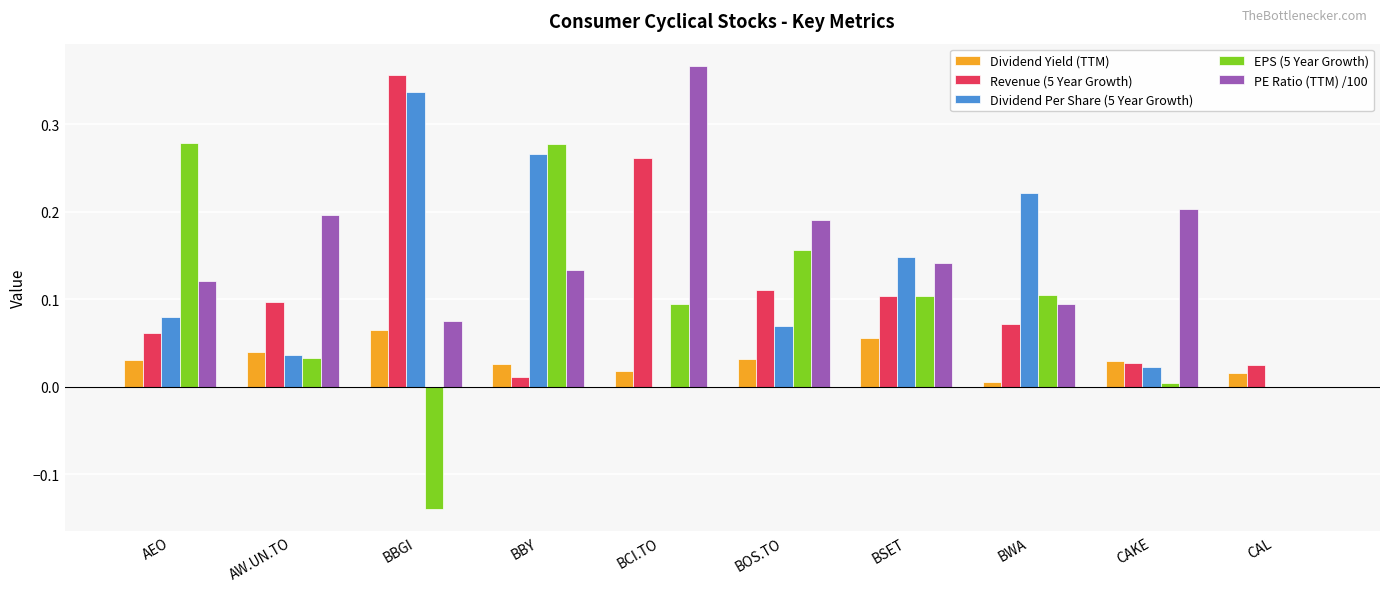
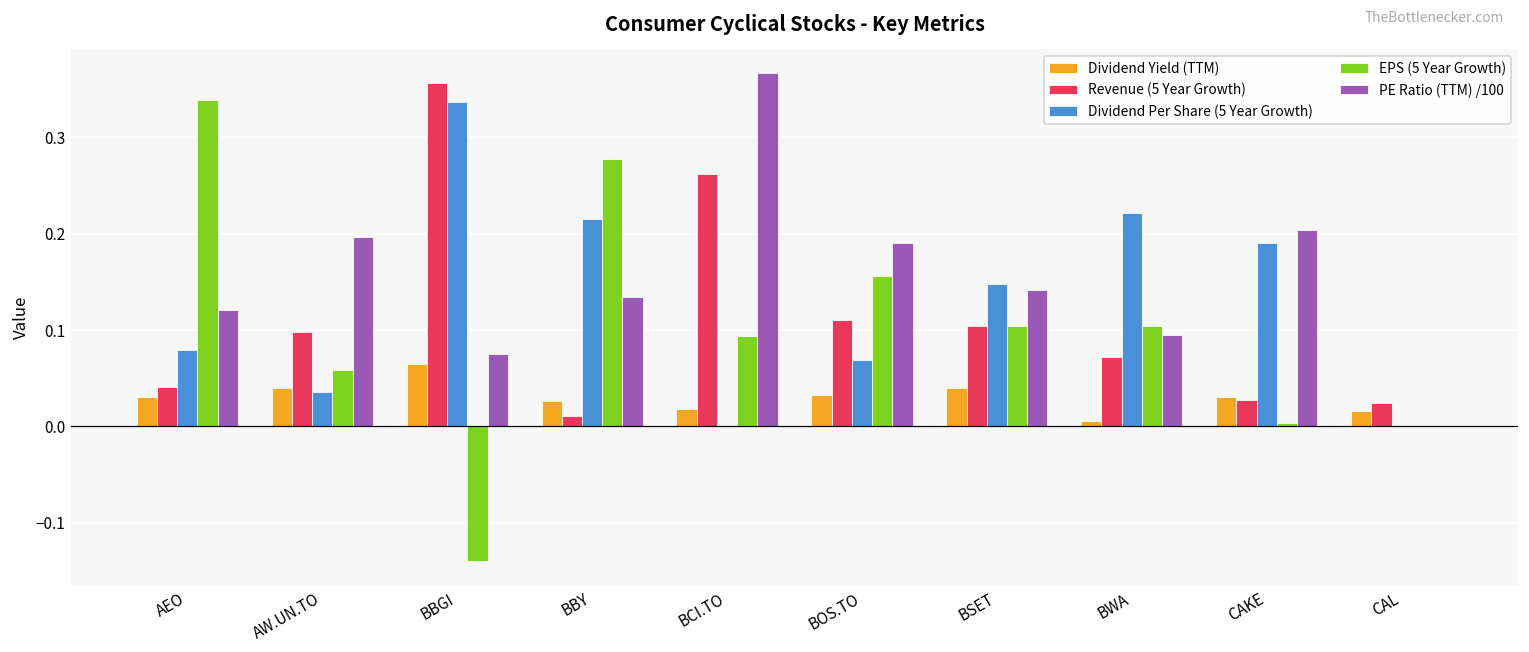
  {
    "Dividend Yield (TTM)": {
      "AEO": 0.03,
      "AW.UN.TO": 0.04,
      "BBGI": 0.07,
      "BBY": 0.03,
      "BCI.TO": 0.02,
      "BOS.TO": 0.03,
-     "BSET": 0.06,
+     "BSET": 0.04,
      "BWA": 0.01,
      "CAKE": 0.03,
      "CAL": 0.02
    },
    "Revenue (5 Year Growth)": {
-     "AEO": 0.06,
+     "AEO": 0.04,
      "AW.UN.TO": 0.10,
      "BBGI": 0.36,
      "BBY": 0.01,
      "BCI.TO": 0.26,
      "BOS.TO": 0.11,
      "BSET": 0.10,
      "BWA": 0.07,
      "CAKE": 0.03,
      "CAL": 0.02
    },
    "Dividend Per Share (5 Year Growth)": {
      "AEO": 0.08,
      "AW.UN.TO": 0.04,
      "BBGI": 0.34,
-     "BBY": 0.27,
+     "BBY": 0.21,
      "BCI.TO": 0.00,
      "BOS.TO": 0.07,
      "BSET": 0.15,
      "BWA": 0.22,
-     "CAKE": 0.02,
+     "CAKE": 0.19,
      "CAL": 0.00
    },
    "EPS (5 Year Growth)": {
-     "AEO": 0.28,
-     "AW.UN.TO": 0.03,
+     "AEO": 0.34,
+     "AW.UN.TO": 0.06,
      "BBGI": -0.14,
      "BBY": 0.28,
      "BCI.TO": 0.09,
      "BOS.TO": 0.16,
      "BSET": 0.10,
      "BWA": 0.10,
      "CAKE": 0.00,
      "CAL": 0.00
    },
    "PE Ratio (TTM) /100": {
      "AEO": 0.12,
      "AW.UN.TO": 0.20,
      "BBGI": 0.08,
      "BBY": 0.13,
      "BCI.TO": 0.37,
      "BOS.TO": 0.19,
      "BSET": 0.14,
      "BWA": 0.09,
      "CAKE": 0.20,
      "CAL": 0.00
    }
  }
